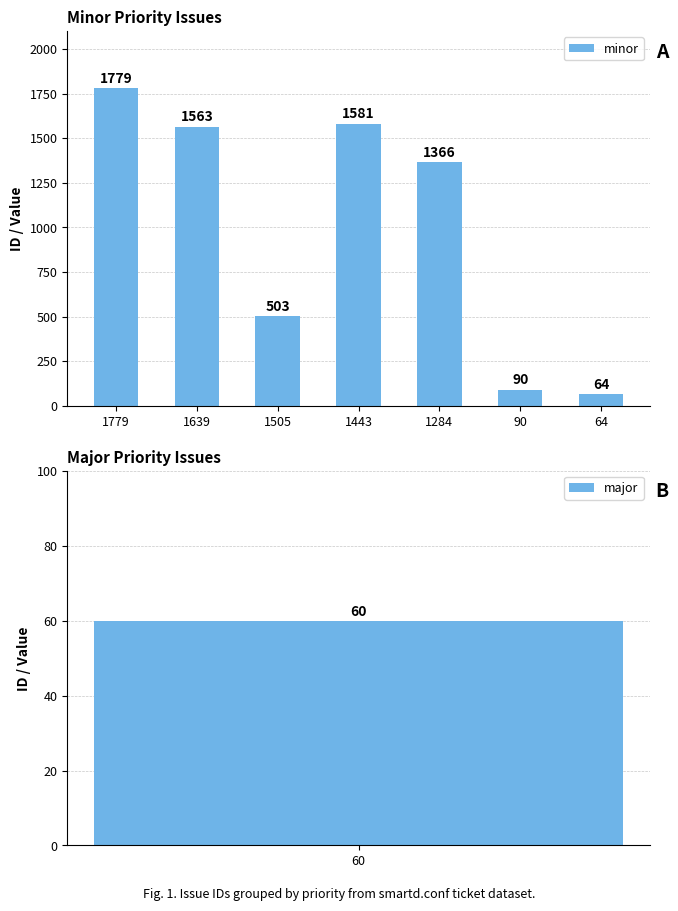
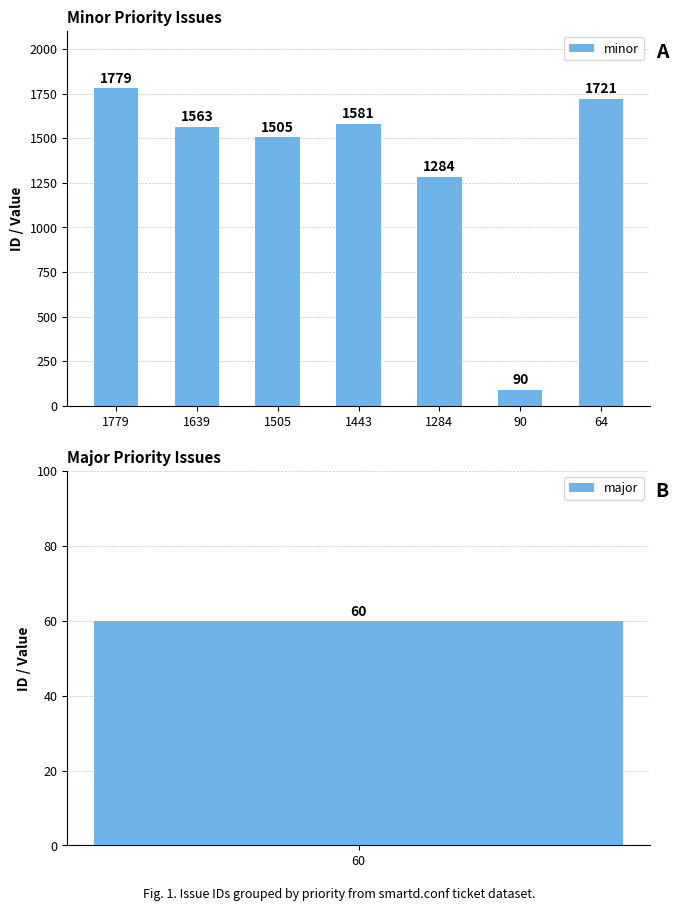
  {
    "Minor Priority Issues": {
      "1779": 1779,
      "1639": 1563,
-     "1505": 503,
+     "1505": 1505,
      "1443": 1581,
-     "1284": 1366,
+     "1284": 1284,
      "90": 90,
-     "64": 64
+     "64": 1721
    },
    "Major Priority Issues": {
      "60": 60
    }
  }
